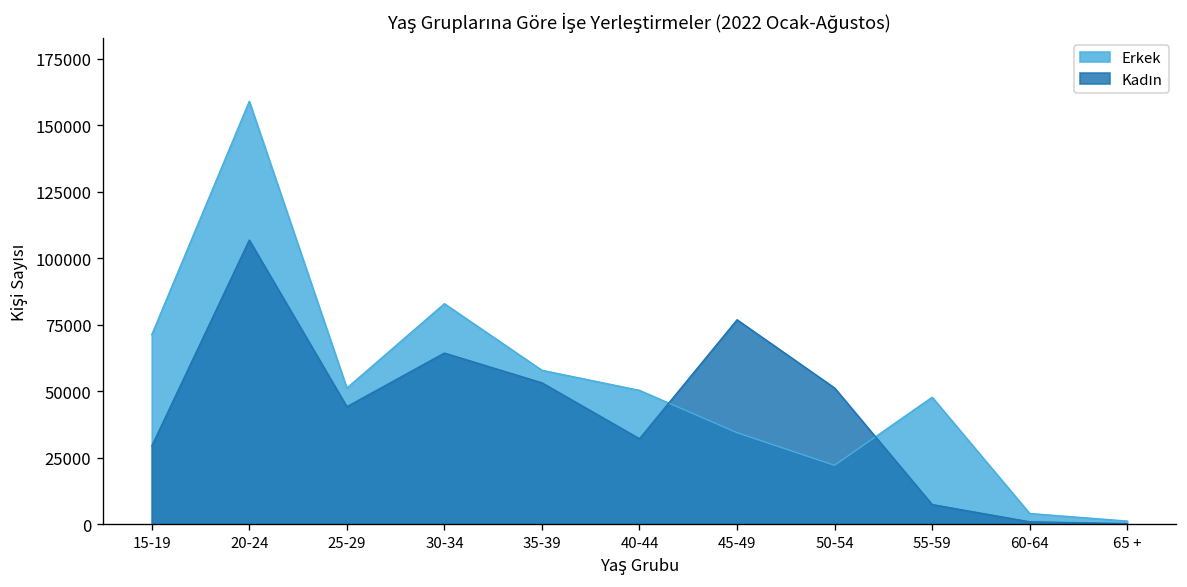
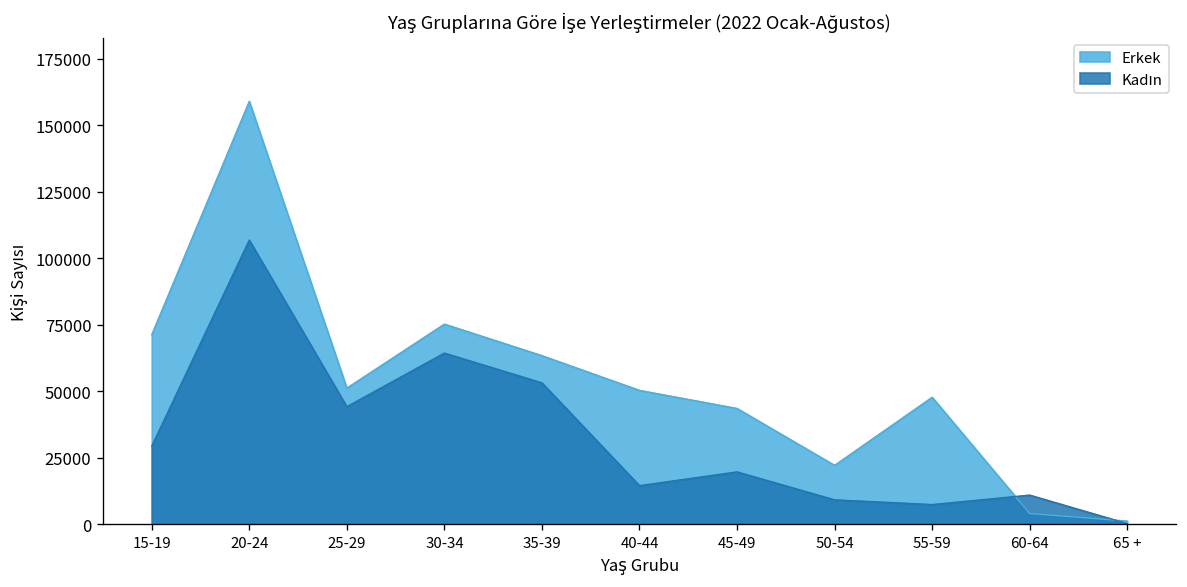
  {
    "Erkek": {
      "15-19": 71000,
      "20-24": 159000,
      "25-29": 51000,
-     "30-34": 83000,
-     "35-39": 58000,
+     "30-34": 75000,
+     "35-39": 63000,
      "40-44": 50000,
-     "45-49": 34000,
+     "45-49": 44000,
      "50-54": 22000,
      "55-59": 48000,
      "60-64": 4000
    },
    "Kadın": {
      "15-19": 29000,
      "20-24": 107000,
      "25-29": 44000,
      "30-34": 64000,
      "35-39": 53000,
-     "40-44": 32000,
-     "45-49": 77000,
-     "50-54": 51000,
+     "40-44": 15000,
+     "45-49": 20000,
+     "50-54": 9000,
      "55-59": 7000,
-     "60-64": 1000
+     "60-64": 11000
    }
  }
